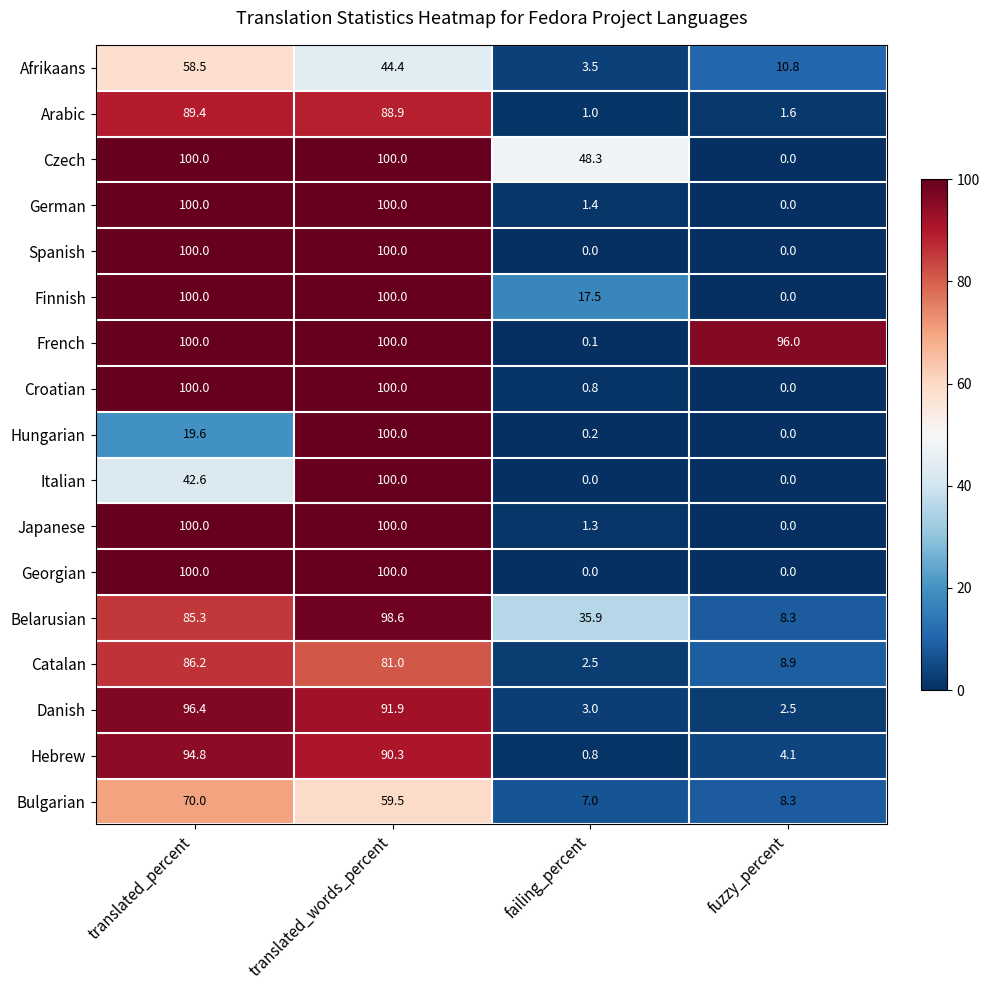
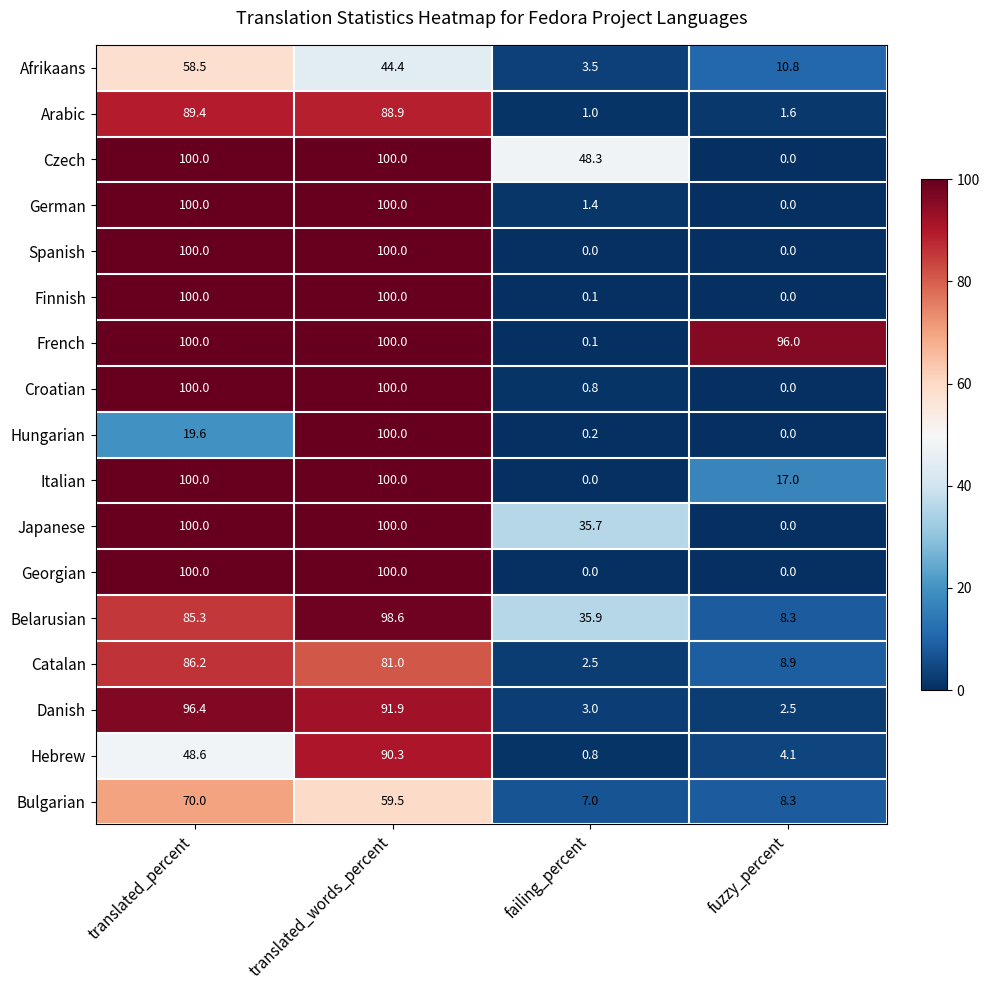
  {
    "Afrikaans": {
      "translated_percent": 58.5,
      "translated_words_percent": 44.4,
      "failing_percent": 3.5,
      "fuzzy_percent": 10.8
    },
    "Arabic": {
      "translated_percent": 89.4,
      "translated_words_percent": 88.9,
      "failing_percent": 1.0,
      "fuzzy_percent": 1.6
    },
    "Czech": {
      "translated_percent": 100.0,
      "translated_words_percent": 100.0,
      "failing_percent": 48.3,
      "fuzzy_percent": 0.0
    },
    "German": {
      "translated_percent": 100.0,
      "translated_words_percent": 100.0,
      "failing_percent": 1.4,
      "fuzzy_percent": 0.0
    },
    "Spanish": {
      "translated_percent": 100.0,
      "translated_words_percent": 100.0,
      "failing_percent": 0.0,
      "fuzzy_percent": 0.0
    },
    "Finnish": {
      "translated_percent": 100.0,
      "translated_words_percent": 100.0,
-     "failing_percent": 17.5,
+     "failing_percent": 0.1,
      "fuzzy_percent": 0.0
    },
    "French": {
      "translated_percent": 100.0,
      "translated_words_percent": 100.0,
      "failing_percent": 0.1,
      "fuzzy_percent": 96.0
    },
    "Croatian": {
      "translated_percent": 100.0,
      "translated_words_percent": 100.0,
      "failing_percent": 0.8,
      "fuzzy_percent": 0.0
    },
    "Hungarian": {
      "translated_percent": 19.6,
      "translated_words_percent": 100.0,
      "failing_percent": 0.2,
      "fuzzy_percent": 0.0
    },
    "Italian": {
-     "translated_percent": 42.6,
+     "translated_percent": 100.0,
      "translated_words_percent": 100.0,
      "failing_percent": 0.0,
-     "fuzzy_percent": 0.0
+     "fuzzy_percent": 17.0
    },
    "Japanese": {
      "translated_percent": 100.0,
      "translated_words_percent": 100.0,
-     "failing_percent": 1.3,
+     "failing_percent": 35.7,
      "fuzzy_percent": 0.0
    },
    "Georgian": {
      "translated_percent": 100.0,
      "translated_words_percent": 100.0,
      "failing_percent": 0.0,
      "fuzzy_percent": 0.0
    },
    "Belarusian": {
      "translated_percent": 85.3,
      "translated_words_percent": 98.6,
      "failing_percent": 35.9,
      "fuzzy_percent": 8.3
    },
    "Catalan": {
      "translated_percent": 86.2,
      "translated_words_percent": 81.0,
      "failing_percent": 2.5,
      "fuzzy_percent": 8.9
    },
    "Danish": {
      "translated_percent": 96.4,
      "translated_words_percent": 91.9,
      "failing_percent": 3.0,
      "fuzzy_percent": 2.5
    },
    "Hebrew": {
-     "translated_percent": 94.8,
+     "translated_percent": 48.6,
      "translated_words_percent": 90.3,
      "failing_percent": 0.8,
      "fuzzy_percent": 4.1
    },
    "Bulgarian": {
      "translated_percent": 70.0,
      "translated_words_percent": 59.5,
      "failing_percent": 7.0,
      "fuzzy_percent": 8.3
    }
  }
